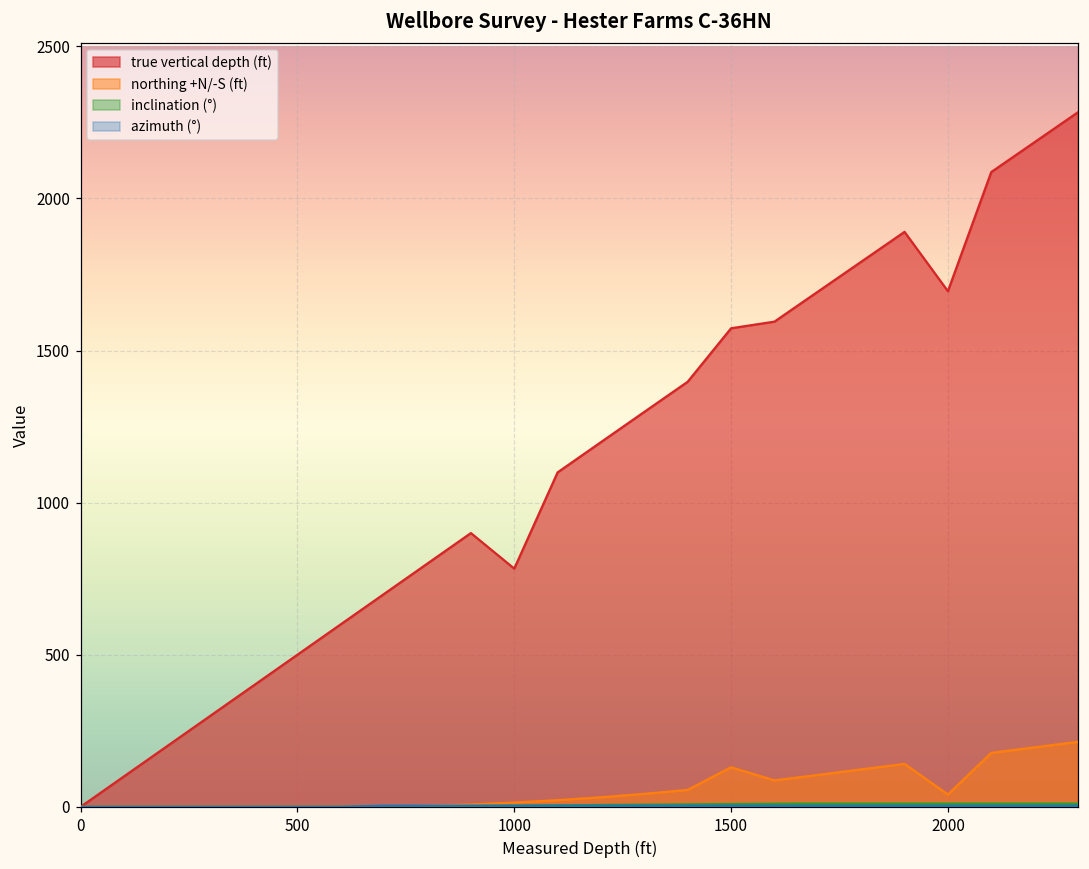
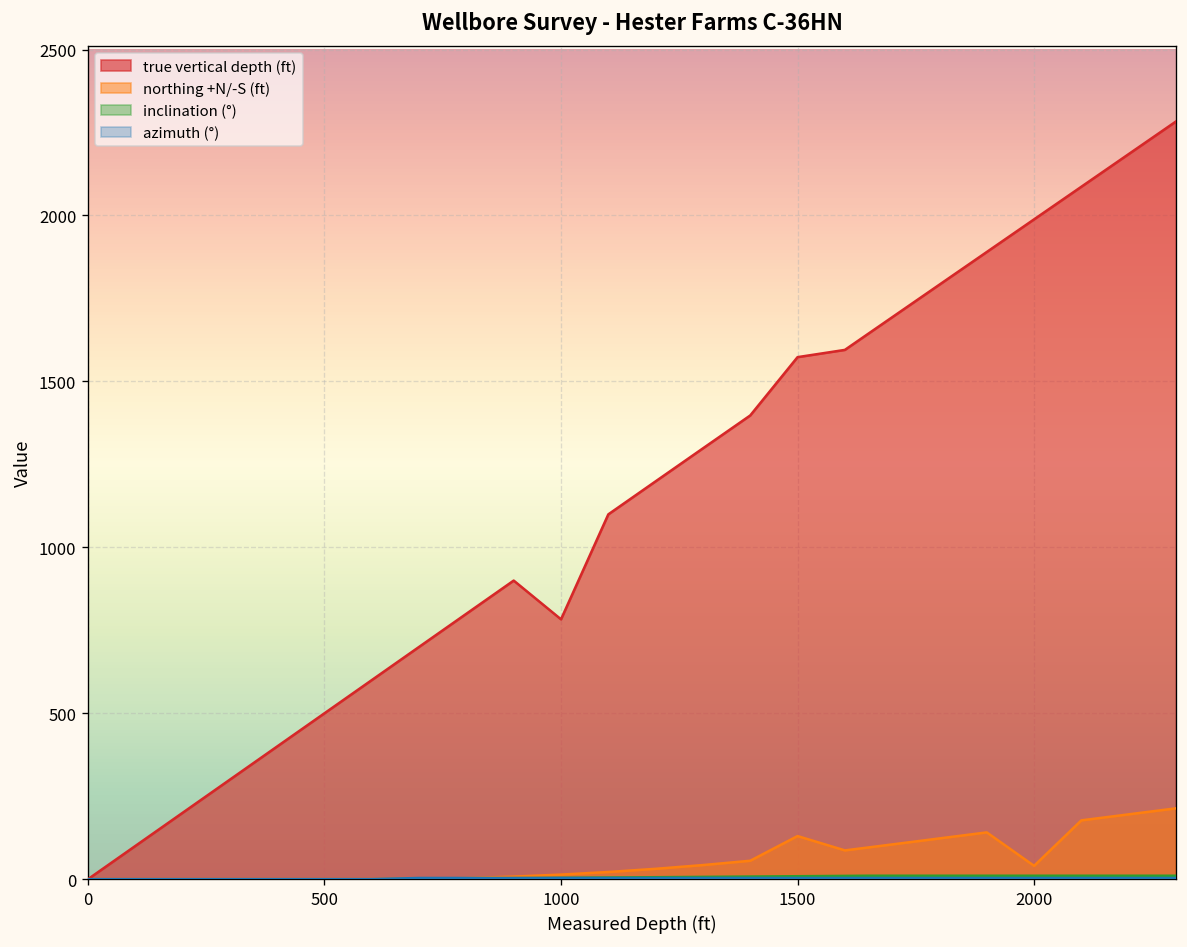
  {
    "true vertical depth (ft)": {
      "1000": 780,
      "1500": 1570,
-     "2000": 1690
+     "2000": 1990
    },
    "northing +N/-S (ft)": {
      "1000": 10,
      "1500": 130,
      "2000": 40
    }
  }
